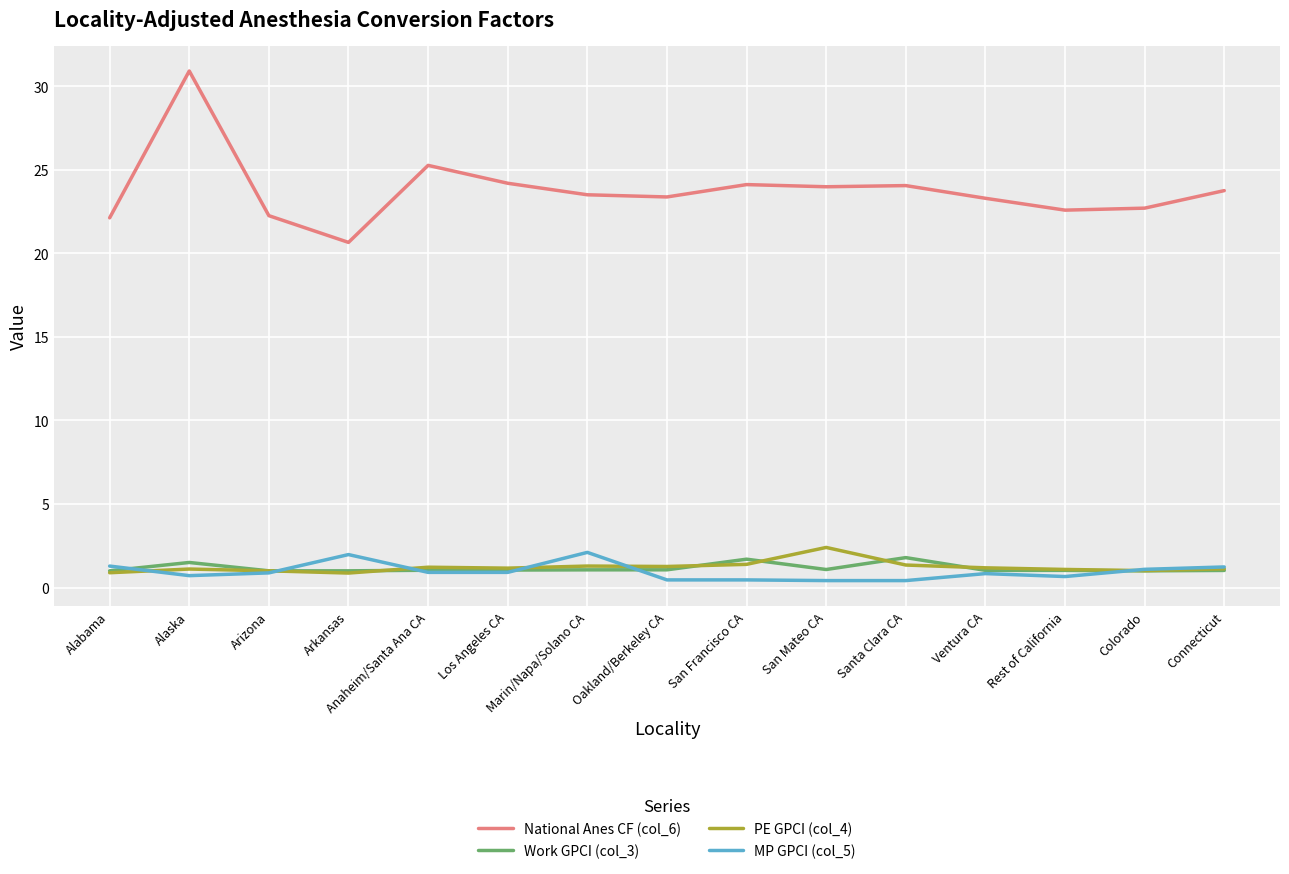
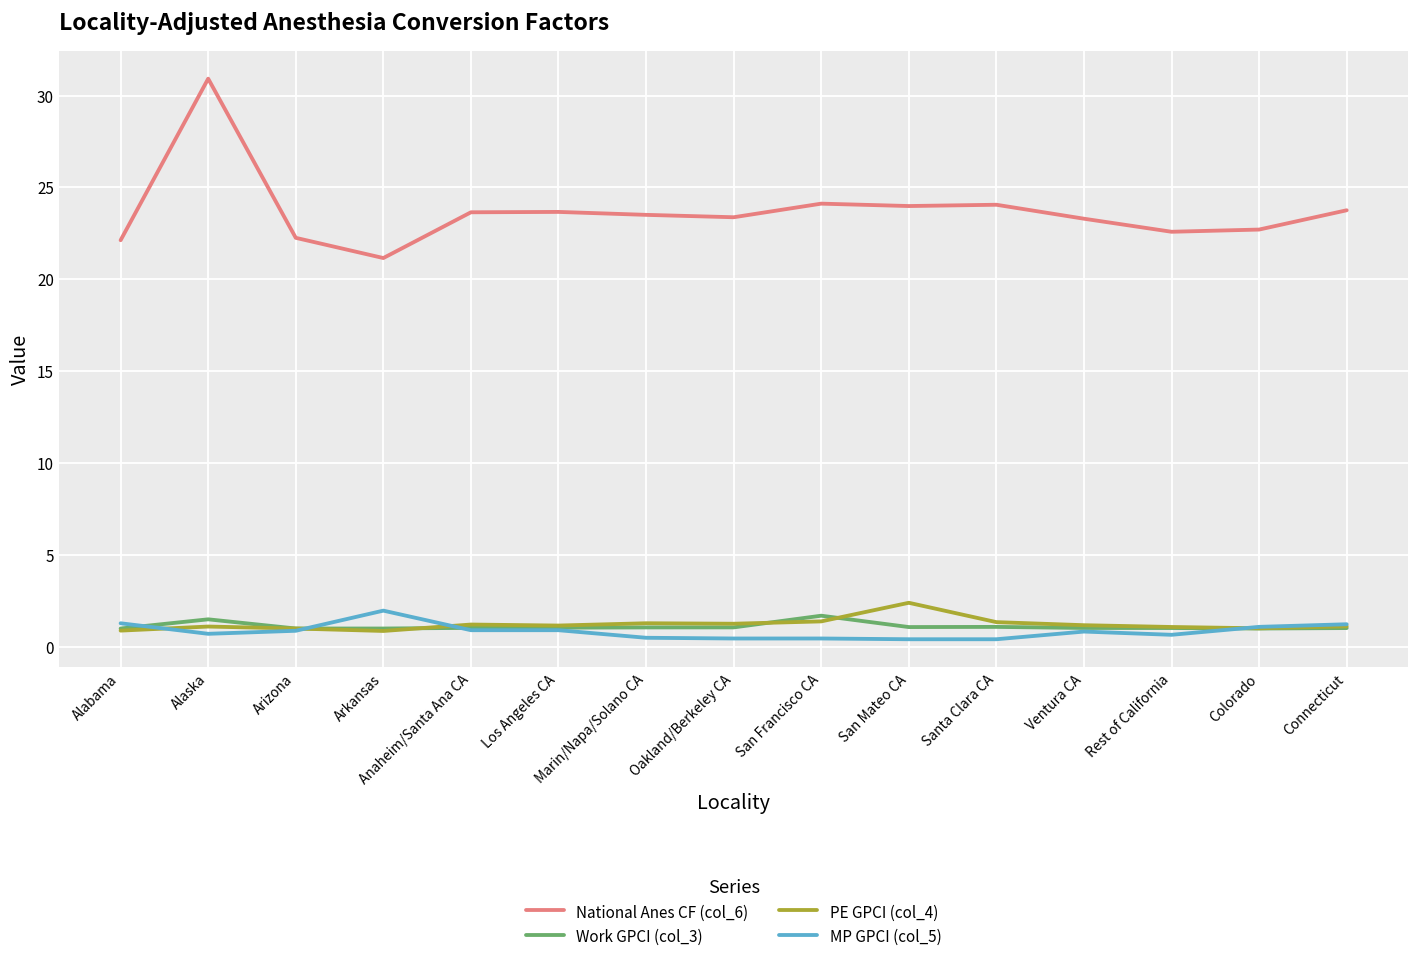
  {
    "National Anes CF (col_6)": {
      "Alabama": 22.1,
      "Alaska": 30.9,
      "Arizona": 22.3,
-     "Arkansas": 20.7,
-     "Anaheim/Santa Ana CA": 25.3,
-     "Los Angeles CA": 24.2,
+     "Arkansas": 21.2,
+     "Anaheim/Santa Ana CA": 23.7,
+     "Los Angeles CA": 23.7,
      "Marin/Napa/Solano CA": 23.5,
      "Oakland/Berkeley CA": 23.4,
      "San Francisco CA": 24.1,
      "San Mateo CA": 24.0,
      "Santa Clara CA": 24.1,
      "Ventura CA": 23.3,
      "Rest of California": 22.6,
      "Colorado": 22.7,
      "Connecticut": 23.8
    },
    "Work GPCI (col_3)": {
      "Alaska": 1.5,
      "Marin/Napa/Solano CA": 1.1,
      "Oakland/Berkeley CA": 1.1,
      "San Francisco CA": 1.7,
      "San Mateo CA": 1.1,
-     "Santa Clara CA": 1.8
+     "Santa Clara CA": 1.1
    },
    "PE GPCI (col_4)": {
      "Alaska": 1.1,
      "Anaheim/Santa Ana CA": 1.2,
      "Marin/Napa/Solano CA": 1.3,
      "Oakland/Berkeley CA": 1.3,
      "San Francisco CA": 1.4,
      "San Mateo CA": 2.4,
      "Santa Clara CA": 1.3
    },
    "MP GPCI (col_5)": {
      "Alabama": 1.3,
      "Alaska": 0.7,
      "Arkansas": 2.0,
-     "Marin/Napa/Solano CA": 2.1,
+     "Marin/Napa/Solano CA": 0.5,
      "Oakland/Berkeley CA": 0.5,
      "San Francisco CA": 0.5,
      "San Mateo CA": 0.4,
      "Santa Clara CA": 0.4,
      "Ventura CA": 0.8,
      "Rest of California": 0.7
    }
  }
